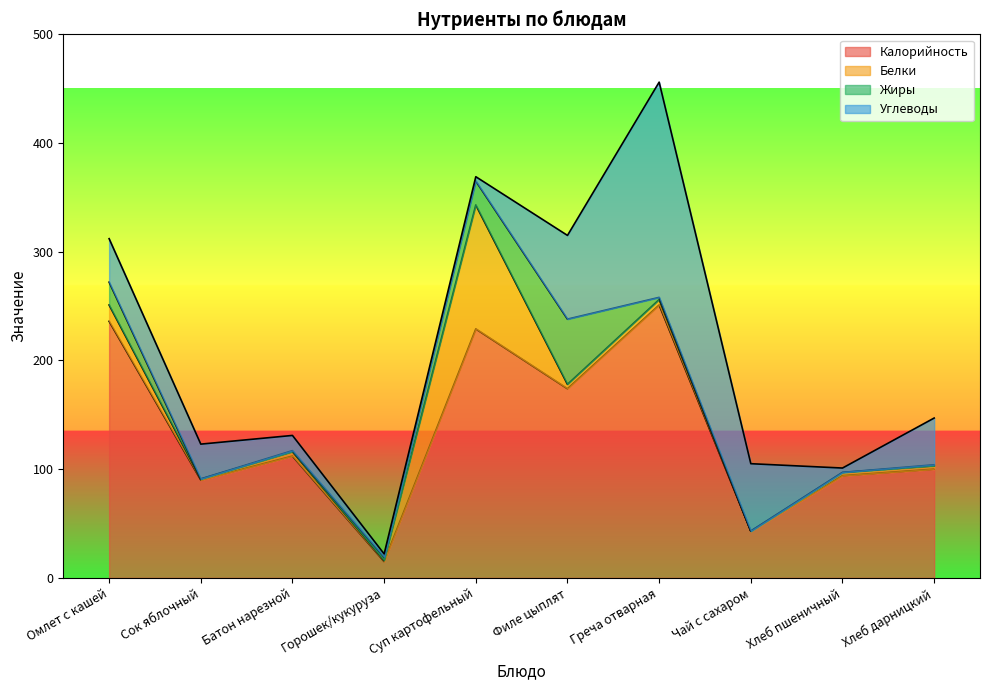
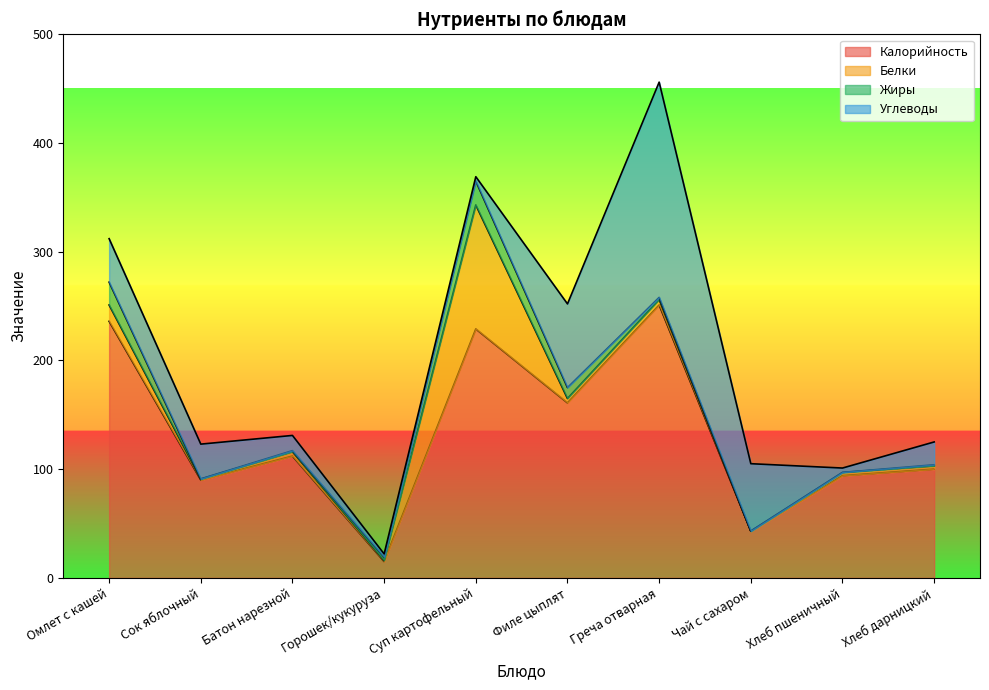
  {
    "Калорийность": {
      "Омлет с кашей": 236,
      "Батон нарезной": 112,
      "Суп картофельный": 229,
-     "Филе цыплят": 174,
+     "Филе цыплят": 161,
      "Греча отварная": 251,
      "Хлеб пшеничный": 94,
      "Хлеб дарницкий": 100
    },
    "Белки": {
      "Омлет с кашей": 15,
      "Суп картофельный": 114,
      "Филе цыплят": 4
    },
    "Жиры": {
      "Омлет с кашей": 21,
      "Горошек/кукуруза": 3,
      "Суп картофельный": 22,
-     "Филе цыплят": 60
+     "Филе цыплят": 10
    },
    "Углеводы": {
      "Омлет с кашей": 40,
      "Сок яблочный": 32,
      "Батон нарезной": 14,
      "Горошек/кукуруза": 3,
      "Суп картофельный": 4,
      "Филе цыплят": 77,
      "Греча отварная": 198,
      "Чай с сахаром": 62,
      "Хлеб пшеничный": 4,
-     "Хлеб дарницкий": 43
+     "Хлеб дарницкий": 21
    }
  }
